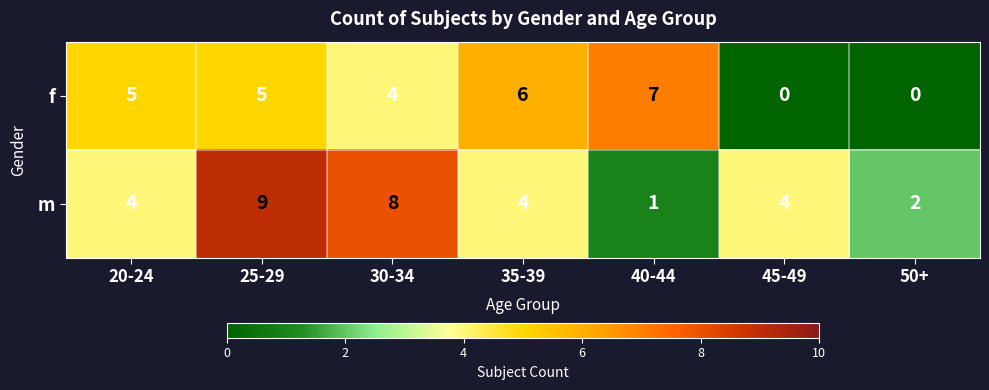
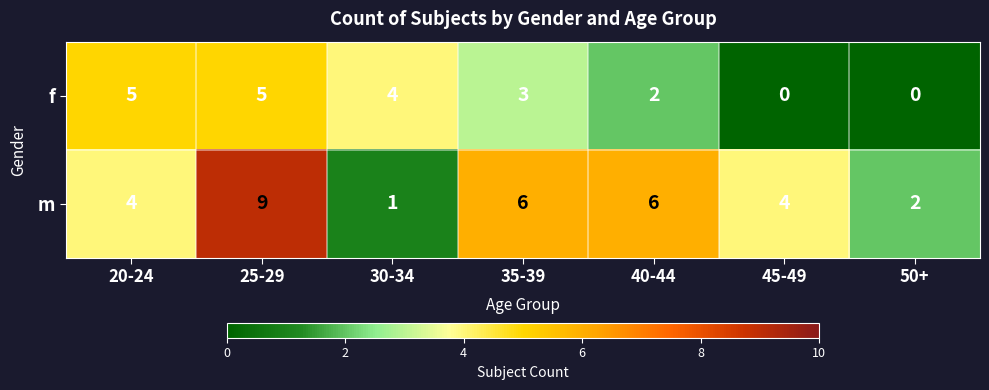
  {
    "f": {
      "20-24": 5,
      "25-29": 5,
      "30-34": 4,
-     "35-39": 6,
-     "40-44": 7,
+     "35-39": 3,
+     "40-44": 2,
      "45-49": 0,
      "50+": 0
    },
    "m": {
      "20-24": 4,
      "25-29": 9,
-     "30-34": 8,
-     "35-39": 4,
-     "40-44": 1,
+     "30-34": 1,
+     "35-39": 6,
+     "40-44": 6,
      "45-49": 4,
      "50+": 2
    }
  }
